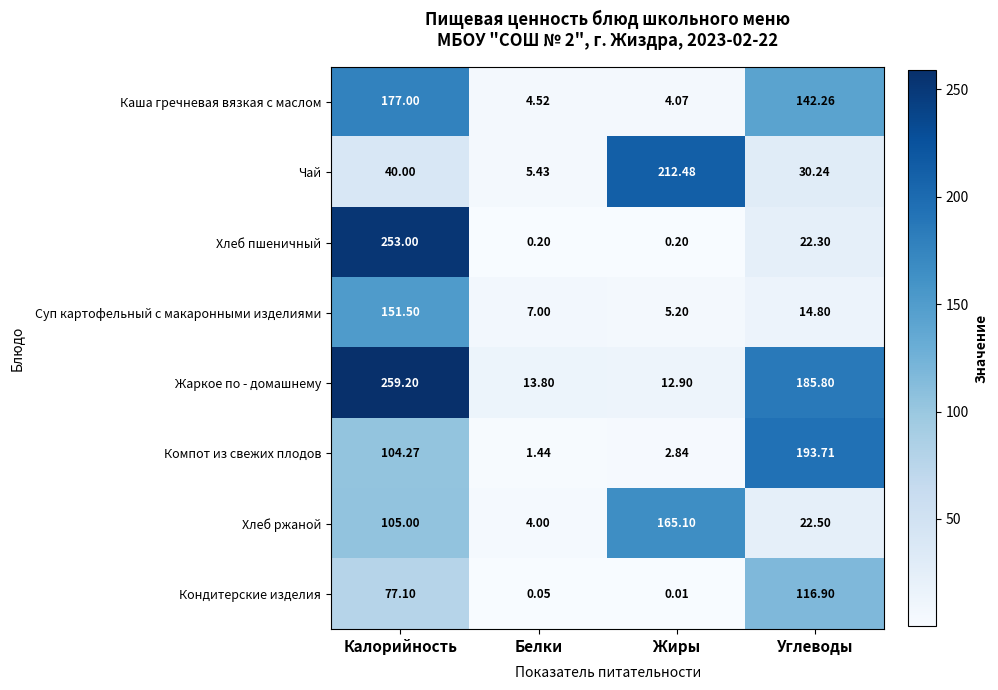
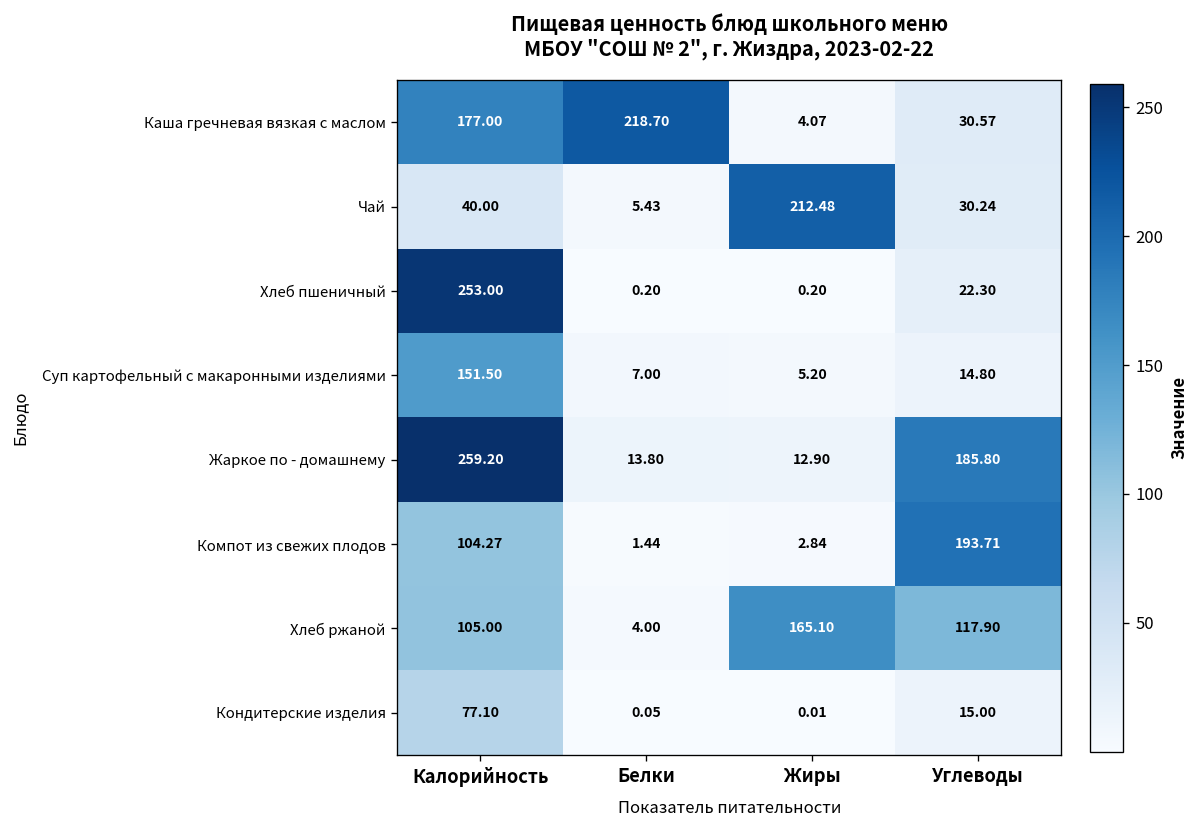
  {
    "Каша гречневая вязкая с маслом": {
      "Калорийность": 177.00,
-     "Белки": 4.52,
+     "Белки": 218.70,
      "Жиры": 4.07,
-     "Углеводы": 142.26
+     "Углеводы": 30.57
    },
    "Чай": {
      "Калорийность": 40.00,
      "Белки": 5.43,
      "Жиры": 212.48,
      "Углеводы": 30.24
    },
    "Хлеб пшеничный": {
      "Калорийность": 253.00,
      "Белки": 0.20,
      "Жиры": 0.20,
      "Углеводы": 22.30
    },
    "Суп картофельный с макаронными изделиями": {
      "Калорийность": 151.50,
      "Белки": 7.00,
      "Жиры": 5.20,
      "Углеводы": 14.80
    },
    "Жаркое по - домашнему": {
      "Калорийность": 259.20,
      "Белки": 13.80,
      "Жиры": 12.90,
      "Углеводы": 185.80
    },
    "Компот из свежих плодов": {
      "Калорийность": 104.27,
      "Белки": 1.44,
      "Жиры": 2.84,
      "Углеводы": 193.71
    },
    "Хлеб ржаной": {
      "Калорийность": 105.00,
      "Белки": 4.00,
      "Жиры": 165.10,
-     "Углеводы": 22.50
+     "Углеводы": 117.90
    },
    "Кондитерские изделия": {
      "Калорийность": 77.10,
      "Белки": 0.05,
      "Жиры": 0.01,
-     "Углеводы": 116.90
+     "Углеводы": 15.00
    }
  }
